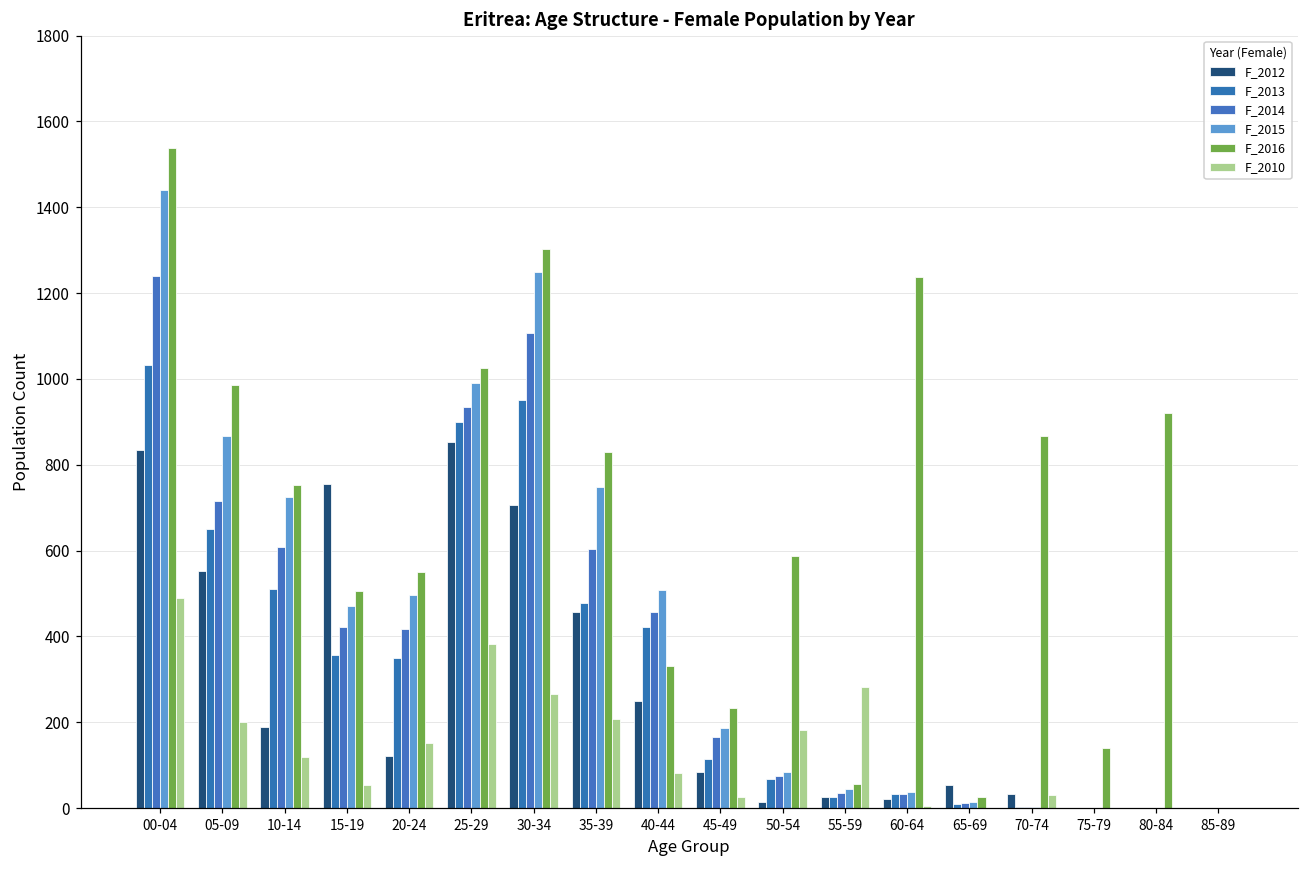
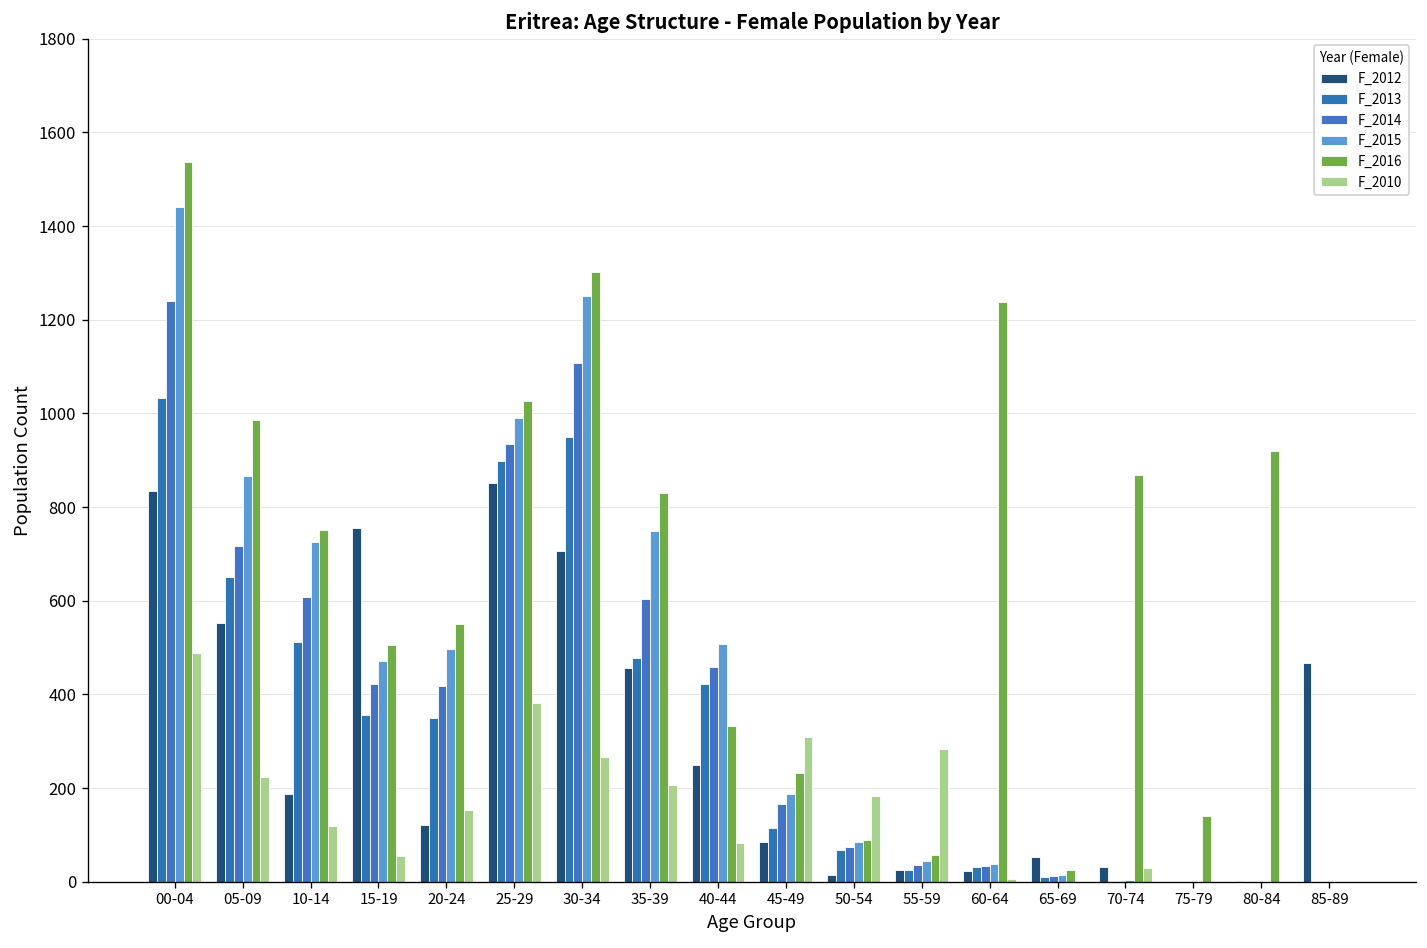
  {
    "F_2012": {
      "00-04": 840,
      "05-09": 550,
      "10-14": 190,
      "15-19": 760,
      "20-24": 120,
      "25-29": 850,
      "30-34": 710,
      "35-39": 460,
      "40-44": 250,
      "45-49": 80,
      "50-54": 20,
      "55-59": 30,
      "60-64": 20,
      "65-69": 50,
      "70-74": 30,
      "75-79": 0,
-     "85-89": 0
+     "85-89": 470
    },
    "F_2016": {
      "00-04": 1540,
      "05-09": 990,
      "10-14": 750,
      "15-19": 510,
      "20-24": 550,
      "25-29": 1030,
      "30-34": 1300,
      "35-39": 830,
      "40-44": 330,
      "45-49": 230,
-     "50-54": 590,
+     "50-54": 90,
      "55-59": 60,
      "60-64": 1240,
      "65-69": 30,
      "70-74": 870,
      "75-79": 140,
      "80-84": 920,
      "85-89": 0
    },
    "F_2010": {
      "00-04": 490,
-     "05-09": 200,
+     "05-09": 220,
      "10-14": 120,
      "15-19": 60,
      "20-24": 150,
      "25-29": 380,
      "30-34": 270,
      "35-39": 210,
      "40-44": 80,
-     "45-49": 30,
+     "45-49": 310,
      "50-54": 180,
      "55-59": 280,
      "65-69": 0,
      "70-74": 30,
      "75-79": 0,
      "80-84": 0,
      "85-89": 0
    }
  }
